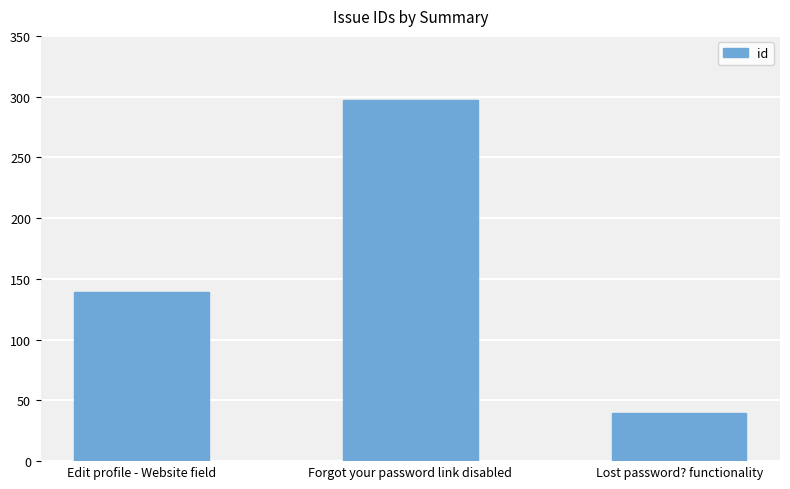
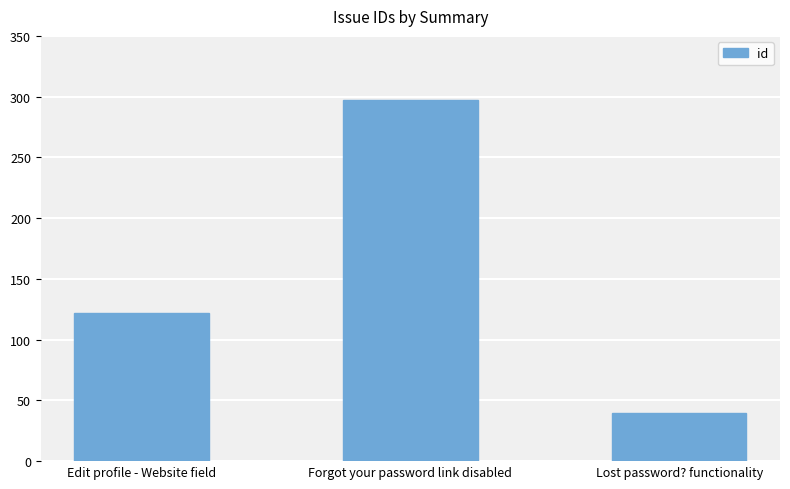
  {
-   "Edit profile - Website field": 139,
+   "Edit profile - Website field": 122,
    "Forgot your password link disabled": 297,
    "Lost password? functionality": 40
  }
